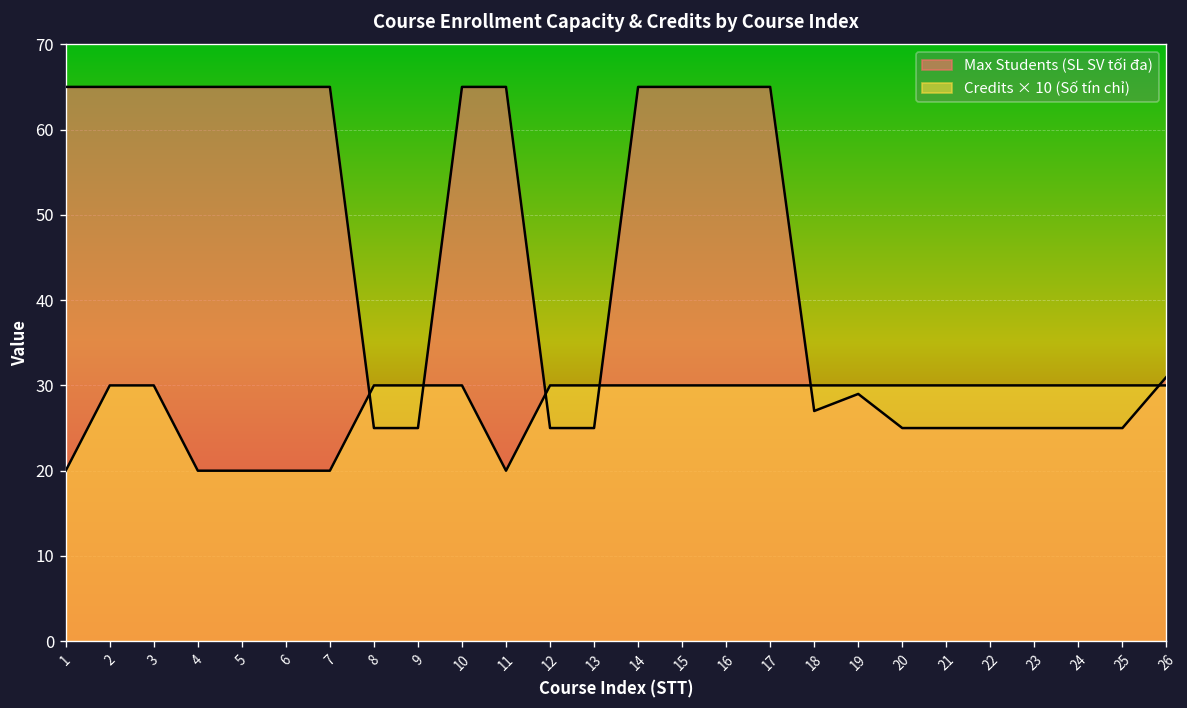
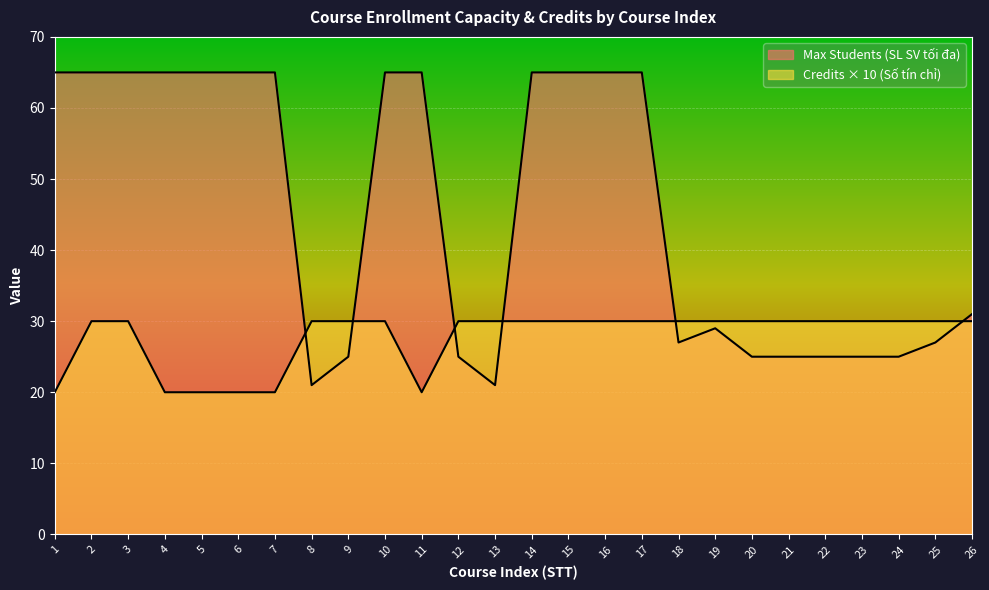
  {
    "Max Students (SL SV tối đa)": {
      "1": 65,
      "2": 65,
      "3": 65,
      "4": 65,
      "5": 65,
      "6": 65,
      "7": 65,
-     "8": 25,
+     "8": 21,
      "9": 25,
      "10": 65,
      "11": 65,
      "12": 25,
-     "13": 25,
+     "13": 21,
      "14": 65,
      "15": 65,
      "16": 65,
      "17": 65,
      "18": 27,
      "19": 29,
      "20": 25,
      "21": 25,
      "22": 25,
      "23": 25,
      "24": 25,
-     "25": 25,
+     "25": 27,
      "26": 31
    },
    "Credits × 10 (Số tín chỉ)": {
      "1": 20,
      "2": 30,
      "3": 30,
      "4": 20,
      "5": 20,
      "6": 20,
      "7": 20,
      "8": 30,
      "9": 30,
      "10": 30,
      "11": 20,
      "12": 30,
      "13": 30,
      "14": 30,
      "15": 30,
      "16": 30,
      "17": 30,
      "18": 30,
      "19": 30,
      "20": 30,
      "21": 30,
      "22": 30,
      "23": 30,
      "24": 30,
      "25": 30,
      "26": 30
    }
  }
